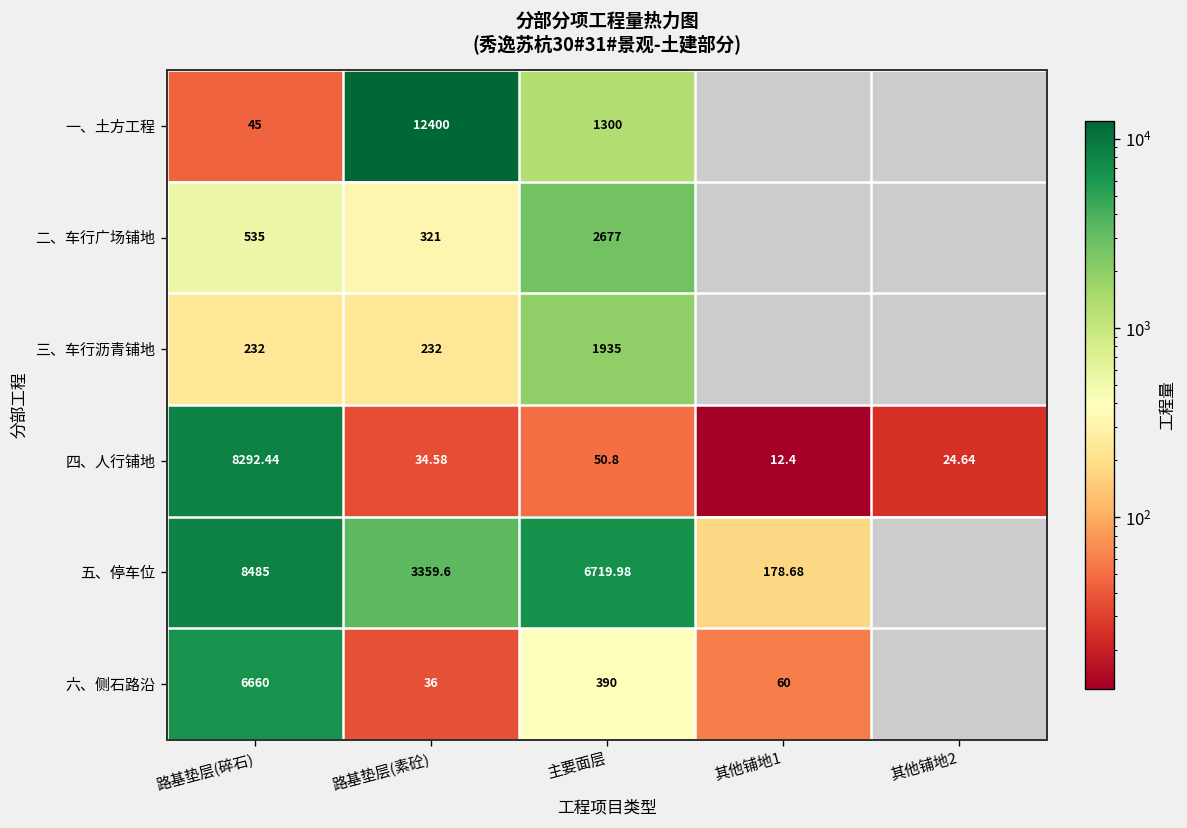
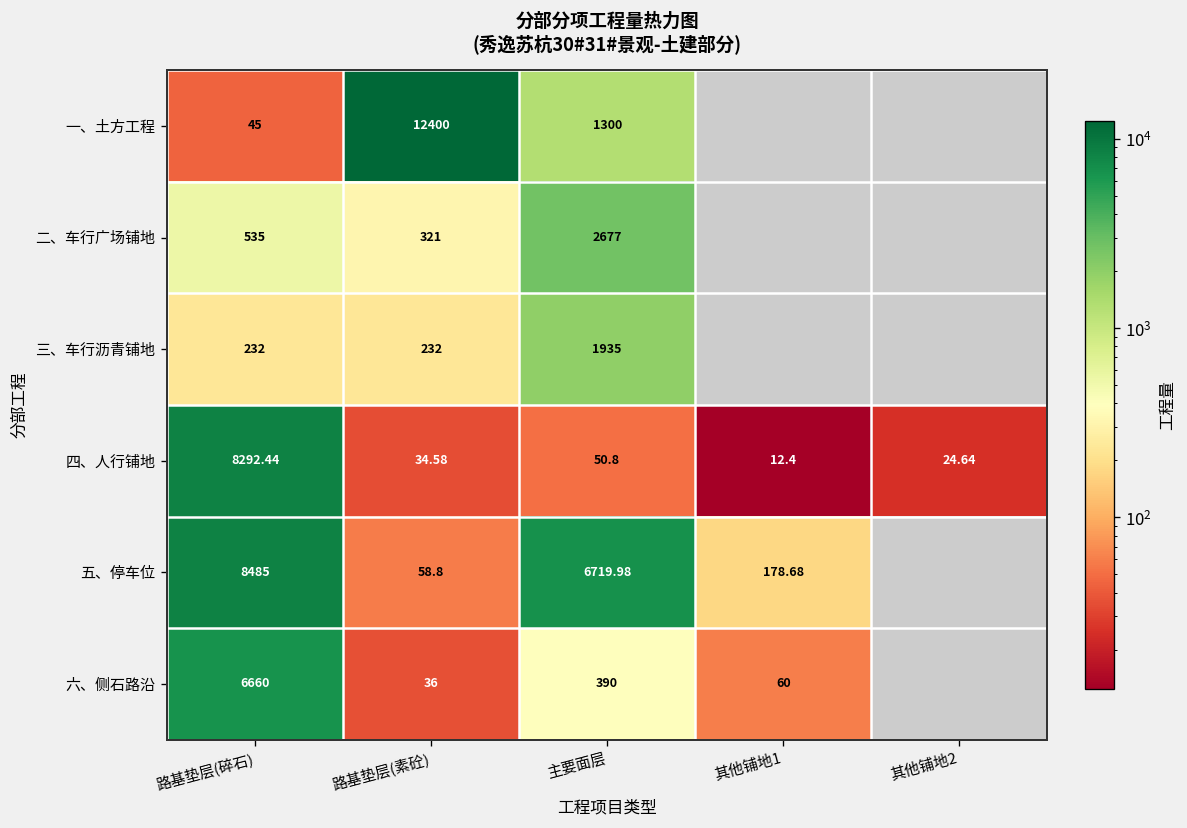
  {
    "一、土方工程": {
      "路基垫层(碎石)": 45,
      "路基垫层(素砼)": 12400,
      "主要面层": 1300
    },
    "二、车行广场铺地": {
      "路基垫层(碎石)": 535,
      "路基垫层(素砼)": 321,
      "主要面层": 2677
    },
    "三、车行沥青铺地": {
      "路基垫层(碎石)": 232,
      "路基垫层(素砼)": 232,
      "主要面层": 1935
    },
    "四、人行铺地": {
      "路基垫层(碎石)": 8292.44,
      "路基垫层(素砼)": 34.58,
      "主要面层": 50.8,
      "其他铺地1": 12.4,
      "其他铺地2": 24.64
    },
    "五、停车位": {
      "路基垫层(碎石)": 8485,
-     "路基垫层(素砼)": 3359.6,
+     "路基垫层(素砼)": 58.8,
      "主要面层": 6719.98,
      "其他铺地1": 178.68
    },
    "六、侧石路沿": {
      "路基垫层(碎石)": 6660,
      "路基垫层(素砼)": 36,
      "主要面层": 390,
      "其他铺地1": 60
    }
  }
